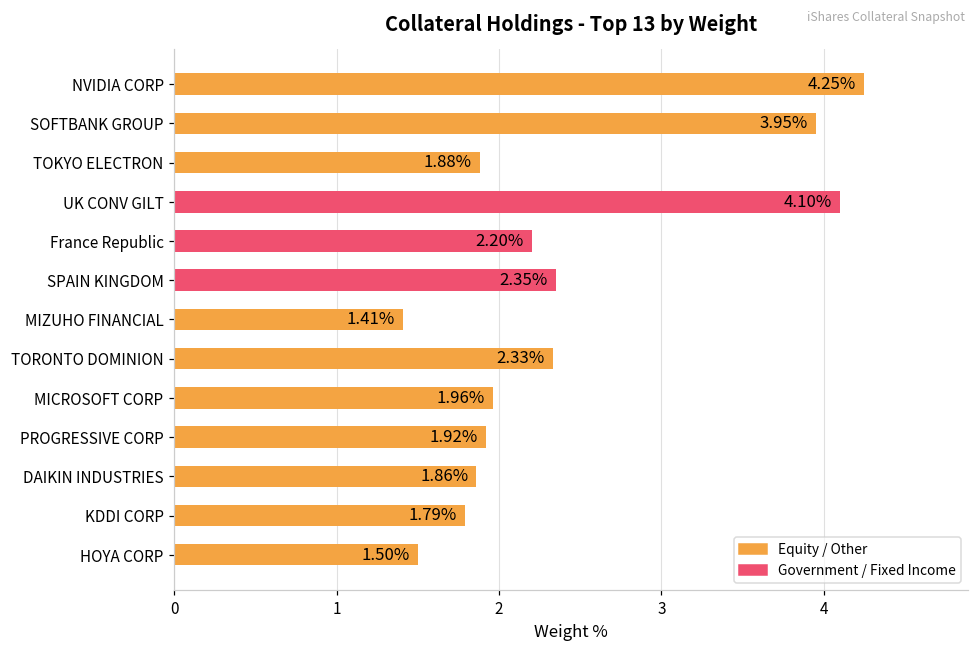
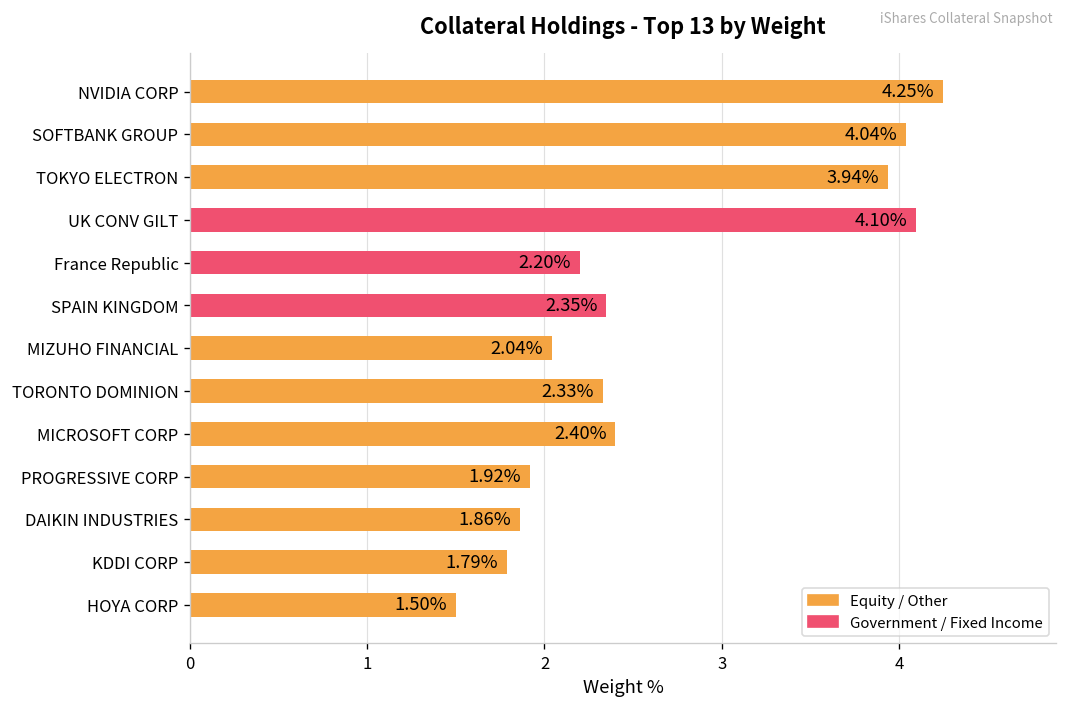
  {
    "NVIDIA CORP": "4.25%",
-   "SOFTBANK GROUP": "3.95%",
-   "TOKYO ELECTRON": "1.88%",
+   "SOFTBANK GROUP": "4.04%",
+   "TOKYO ELECTRON": "3.94%",
    "UK CONV GILT": "4.10%",
    "France Republic": "2.20%",
    "SPAIN KINGDOM": "2.35%",
-   "MIZUHO FINANCIAL": "1.41%",
+   "MIZUHO FINANCIAL": "2.04%",
    "TORONTO DOMINION": "2.33%",
-   "MICROSOFT CORP": "1.96%",
+   "MICROSOFT CORP": "2.40%",
    "PROGRESSIVE CORP": "1.92%",
    "DAIKIN INDUSTRIES": "1.86%",
    "KDDI CORP": "1.79%",
    "HOYA CORP": "1.50%"
  }
